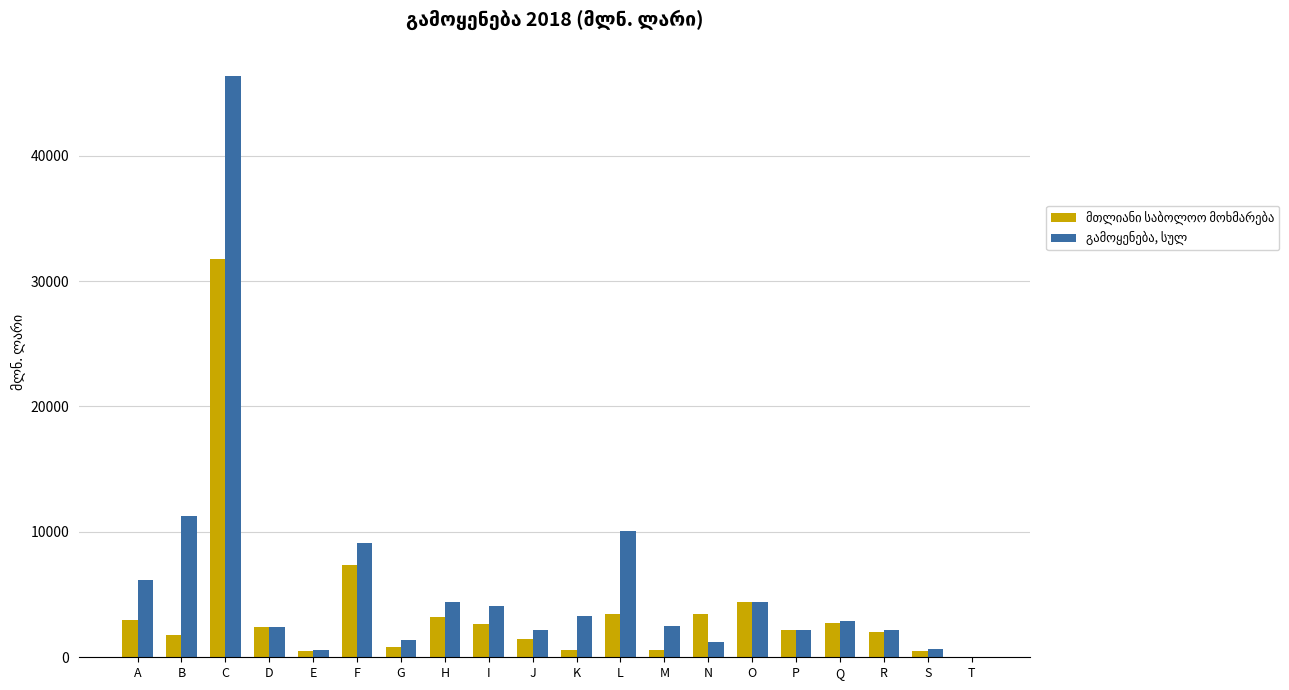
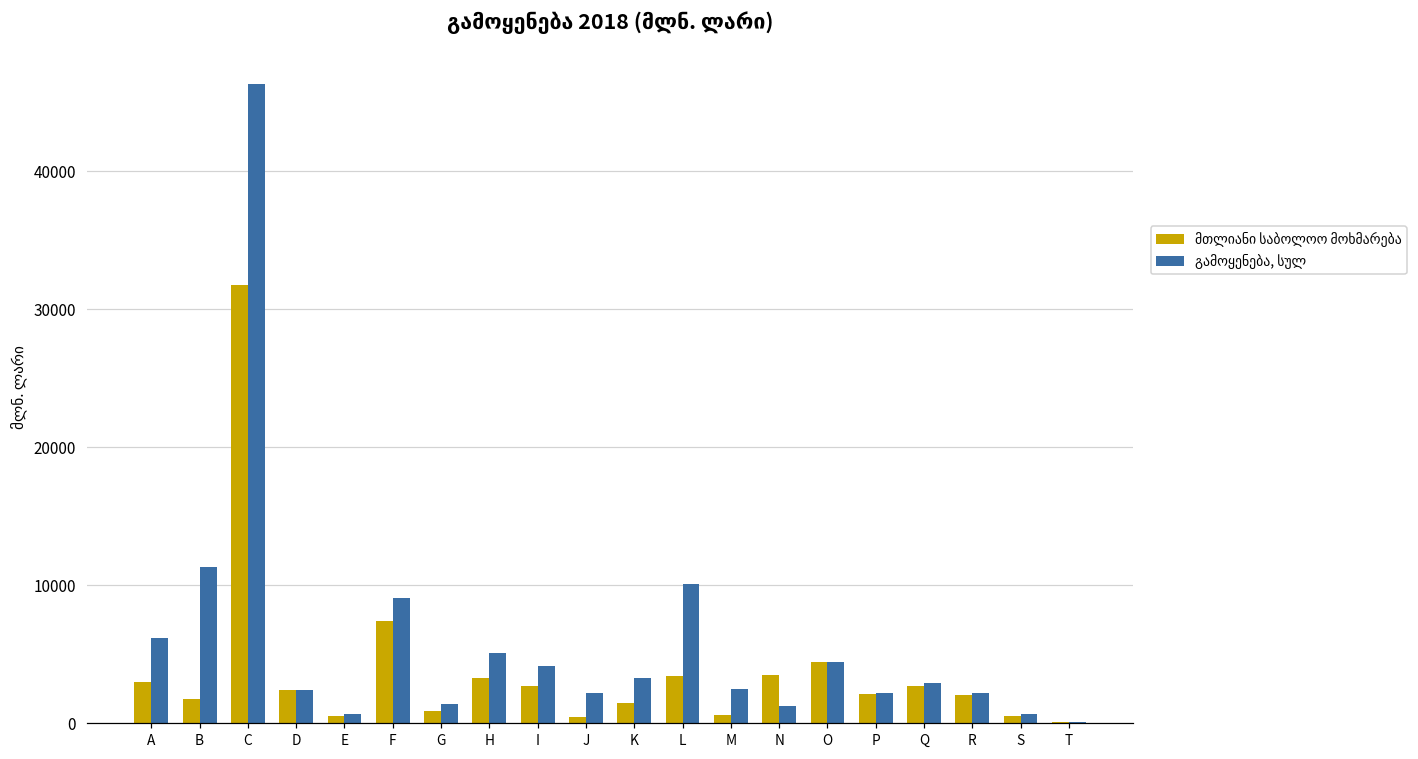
  {
    "მთლიანი საბოლოო მოხმარება": {
      "A": 3000,
      "B": 1800,
      "C": 31700,
      "D": 2400,
      "E": 500,
      "F": 7400,
      "G": 800,
      "H": 3200,
      "I": 2700,
-     "J": 1400,
-     "K": 500,
+     "J": 400,
+     "K": 1400,
      "L": 3400,
      "M": 600,
      "N": 3500,
      "O": 4400,
      "P": 2100,
      "Q": 2700,
      "R": 2000,
      "S": 500
    },
    "გამოყენება, სულ": {
      "A": 6100,
      "B": 11300,
      "C": 46300,
      "D": 2400,
      "E": 600,
      "F": 9100,
      "G": 1400,
-     "H": 4400,
+     "H": 5100,
      "I": 4100,
      "J": 2200,
      "K": 3300,
      "L": 10100,
      "M": 2500,
      "N": 1300,
      "O": 4400,
      "P": 2200,
      "Q": 2900,
      "R": 2200,
      "S": 700
    }
  }
